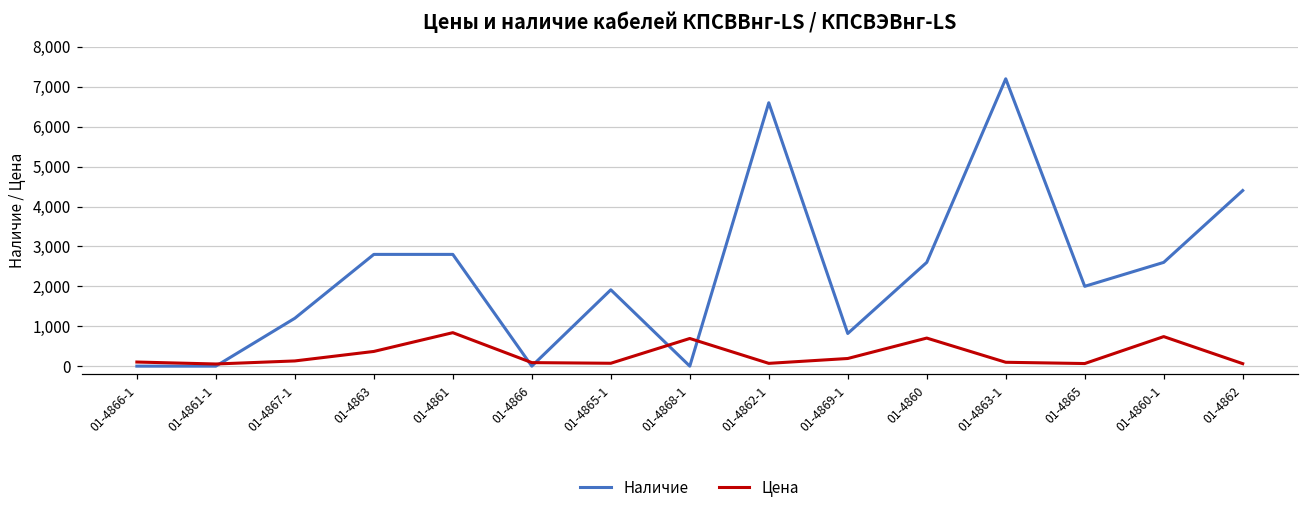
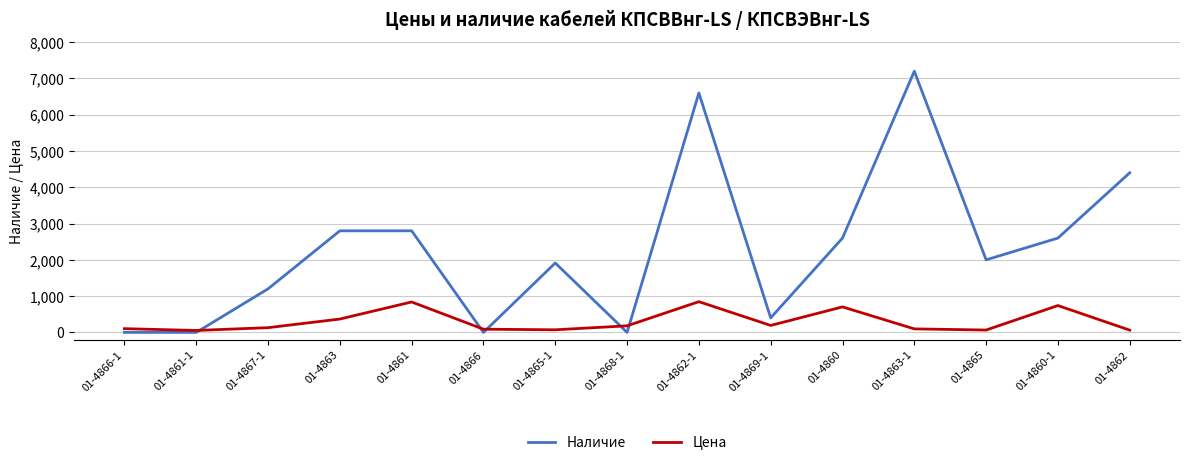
  {
    "Наличие": {
      "01-4866-1": "0",
      "01-4867-1": "1,200",
      "01-4863": "2,800",
      "01-4861": "2,800",
      "01-4866": "0",
      "01-4865-1": "1,900",
      "01-4868-1": "0",
      "01-4862-1": "6,600",
-     "01-4869-1": "800",
+     "01-4869-1": "400",
      "01-4860": "2,600",
      "01-4863-1": "7,200",
      "01-4865": "2,000",
      "01-4860-1": "2,600",
      "01-4862": "4,400"
    },
    "Цена": {
      "01-4866-1": "100",
      "01-4867-1": "100",
      "01-4863": "400",
      "01-4861": "800",
      "01-4866": "100",
      "01-4865-1": "100",
-     "01-4868-1": "700",
-     "01-4862-1": "100",
+     "01-4868-1": "200",
+     "01-4862-1": "800",
      "01-4869-1": "200",
      "01-4860": "700",
      "01-4863-1": "100",
      "01-4865": "100",
      "01-4860-1": "700",
      "01-4862": "100"
    }
  }
